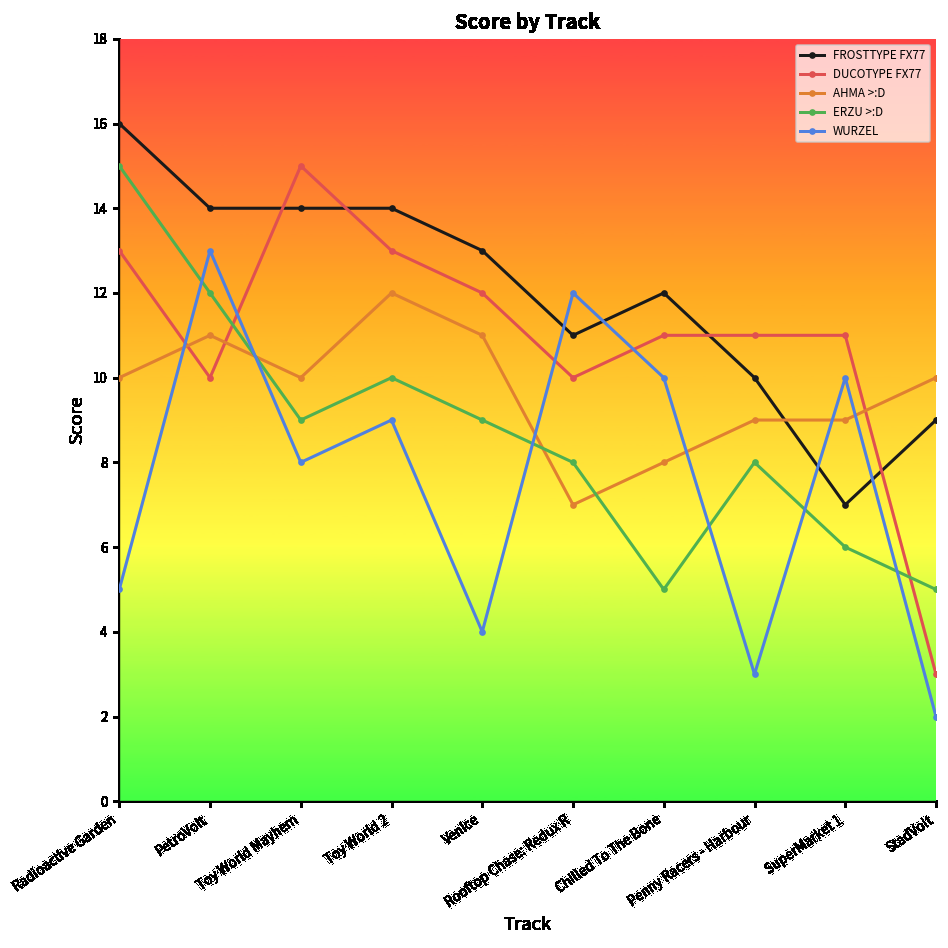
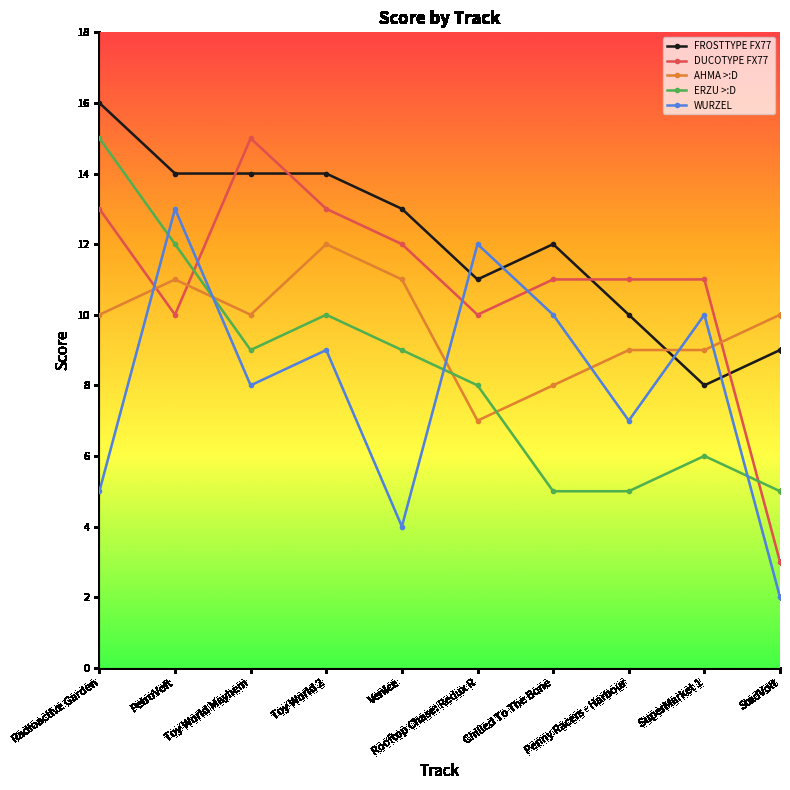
  {
    "FROSTTYPE FX77": {
      "Radioactive Garden": 16,
      "PetroVolt": 14,
      "Toy World Mayhem": 14,
      "Toy World 2": 14,
      "Venice": 13,
      "Rooftop Chase: Redux R": 11,
      "Chilled To The Bone": 12,
      "Penny Racers - Harbour": 10,
-     "SuperMarket 1": 7,
+     "SuperMarket 1": 8,
      "StadVolt": 9
    },
    "ERZU >:D": {
      "Radioactive Garden": 15,
      "PetroVolt": 12,
      "Toy World Mayhem": 9,
      "Toy World 2": 10,
      "Venice": 9,
      "Rooftop Chase: Redux R": 8,
      "Chilled To The Bone": 5,
-     "Penny Racers - Harbour": 8,
+     "Penny Racers - Harbour": 5,
      "SuperMarket 1": 6,
      "StadVolt": 5
    },
    "WURZEL": {
      "Radioactive Garden": 5,
      "PetroVolt": 13,
      "Toy World Mayhem": 8,
      "Toy World 2": 9,
      "Venice": 4,
      "Rooftop Chase: Redux R": 12,
      "Chilled To The Bone": 10,
-     "Penny Racers - Harbour": 3,
+     "Penny Racers - Harbour": 7,
      "SuperMarket 1": 10,
      "StadVolt": 2
    }
  }
